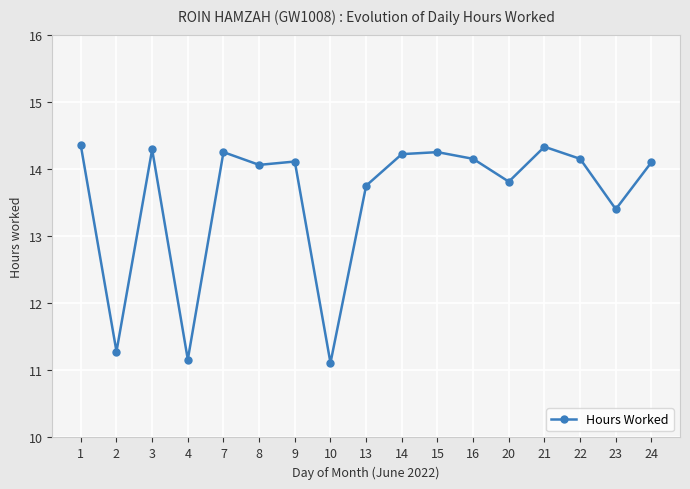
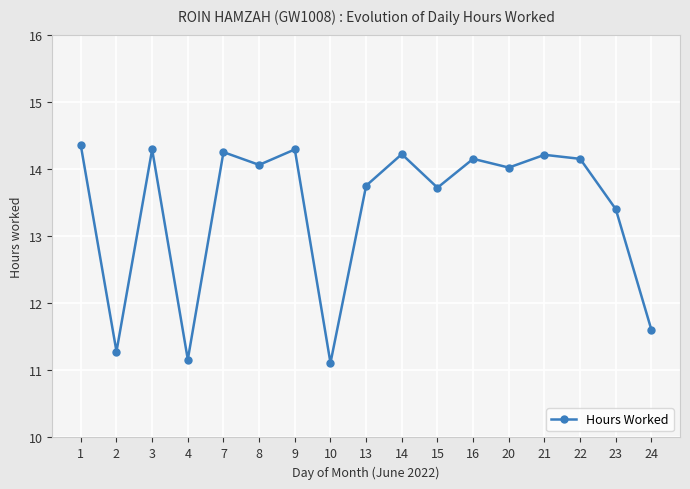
  {
    "1": 14.4,
    "2": 11.3,
    "3": 14.3,
    "4": 11.2,
    "7": 14.3,
    "8": 14.1,
-   "9": 14.1,
+   "9": 14.3,
    "10": 11.1,
    "13": 13.8,
    "14": 14.2,
-   "15": 14.3,
+   "15": 13.7,
    "16": 14.2,
-   "20": 13.8,
-   "21": 14.3,
+   "20": 14.0,
+   "21": 14.2,
    "22": 14.2,
    "23": 13.4,
-   "24": 14.1
+   "24": 11.6
  }
